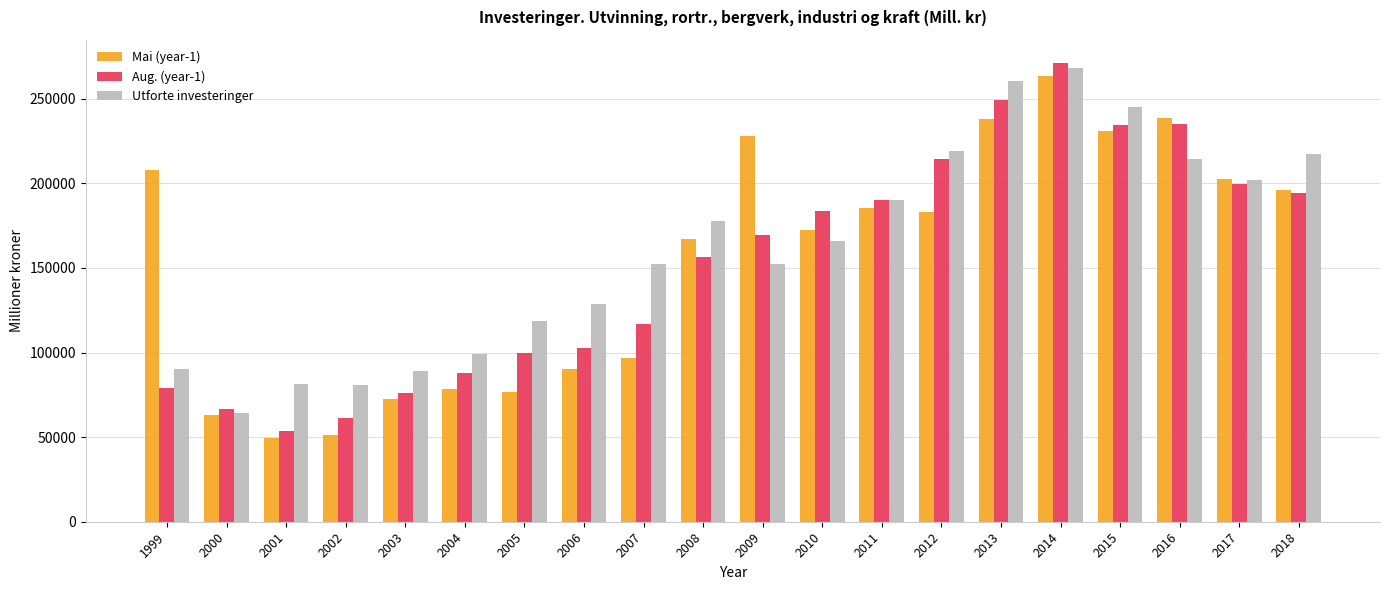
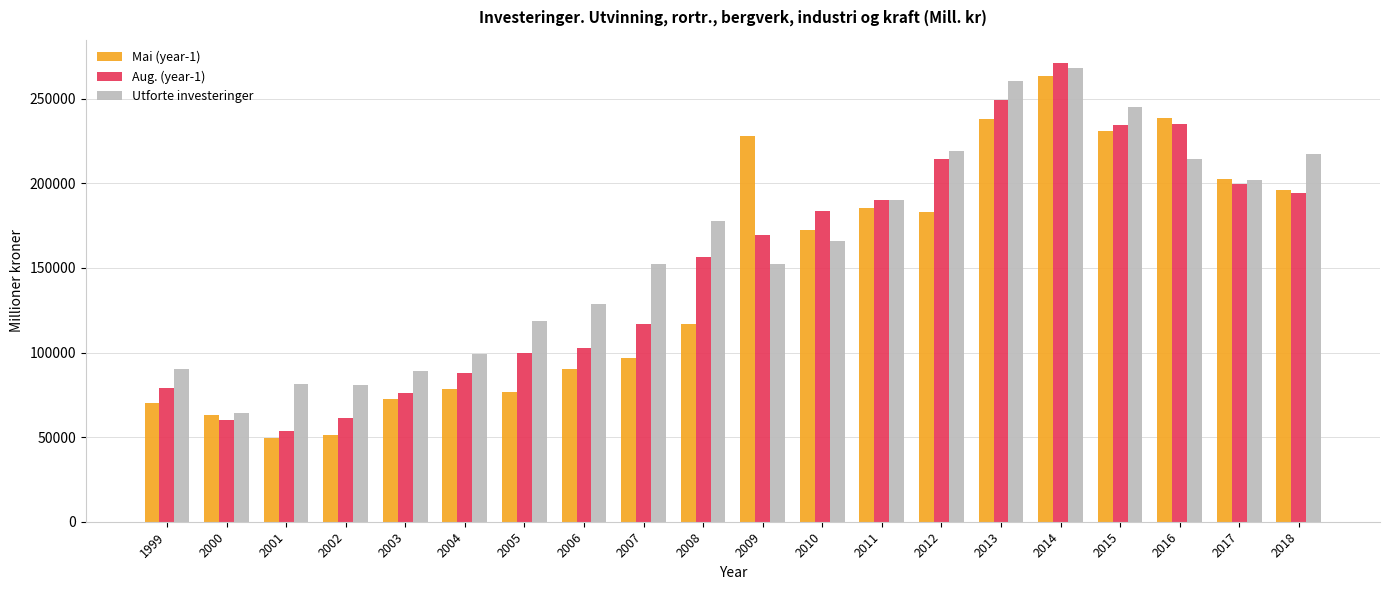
  {
    "Mai (year-1)": {
-     "1999": 208000,
+     "1999": 70000,
      "2000": 63000,
      "2001": 50000,
      "2002": 51000,
      "2003": 72000,
      "2004": 79000,
      "2005": 77000,
      "2006": 90000,
      "2007": 96000,
-     "2008": 167000,
+     "2008": 117000,
      "2009": 228000,
      "2010": 172000,
      "2011": 185000,
      "2012": 183000,
      "2013": 238000,
      "2014": 264000,
      "2015": 231000,
      "2016": 239000,
      "2017": 202000,
      "2018": 196000
    },
    "Aug. (year-1)": {
      "1999": 79000,
-     "2000": 66000,
+     "2000": 60000,
      "2001": 54000,
      "2002": 61000,
      "2003": 76000,
      "2004": 88000,
      "2005": 100000,
      "2006": 103000,
      "2007": 117000,
      "2008": 157000,
      "2009": 169000,
      "2010": 184000,
      "2011": 190000,
      "2012": 214000,
      "2013": 249000,
      "2014": 271000,
      "2015": 235000,
      "2016": 235000,
      "2017": 199000,
      "2018": 194000
    },
    "Utforte investeringer": {
      "1999": 90000,
      "2000": 64000,
      "2001": 81000,
      "2002": 81000,
      "2003": 89000,
      "2004": 99000,
      "2005": 118000,
      "2006": 129000,
      "2007": 152000,
      "2008": 178000,
      "2009": 153000,
      "2010": 166000,
      "2011": 190000,
      "2012": 219000,
      "2013": 260000,
      "2014": 268000,
      "2015": 245000,
      "2016": 215000,
      "2017": 202000,
      "2018": 217000
    }
  }
